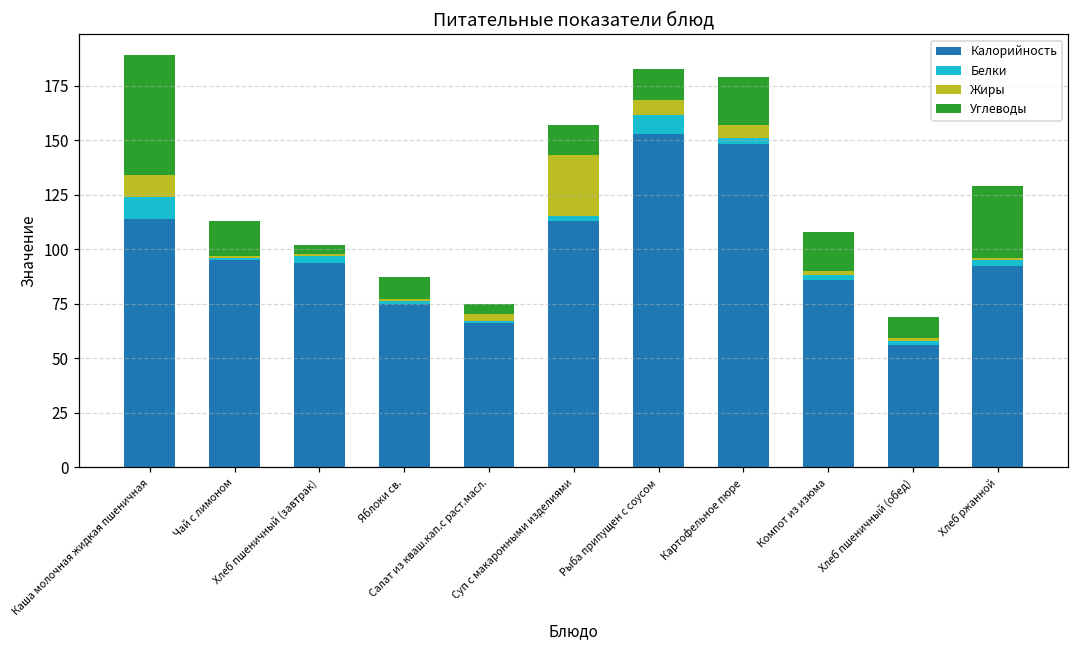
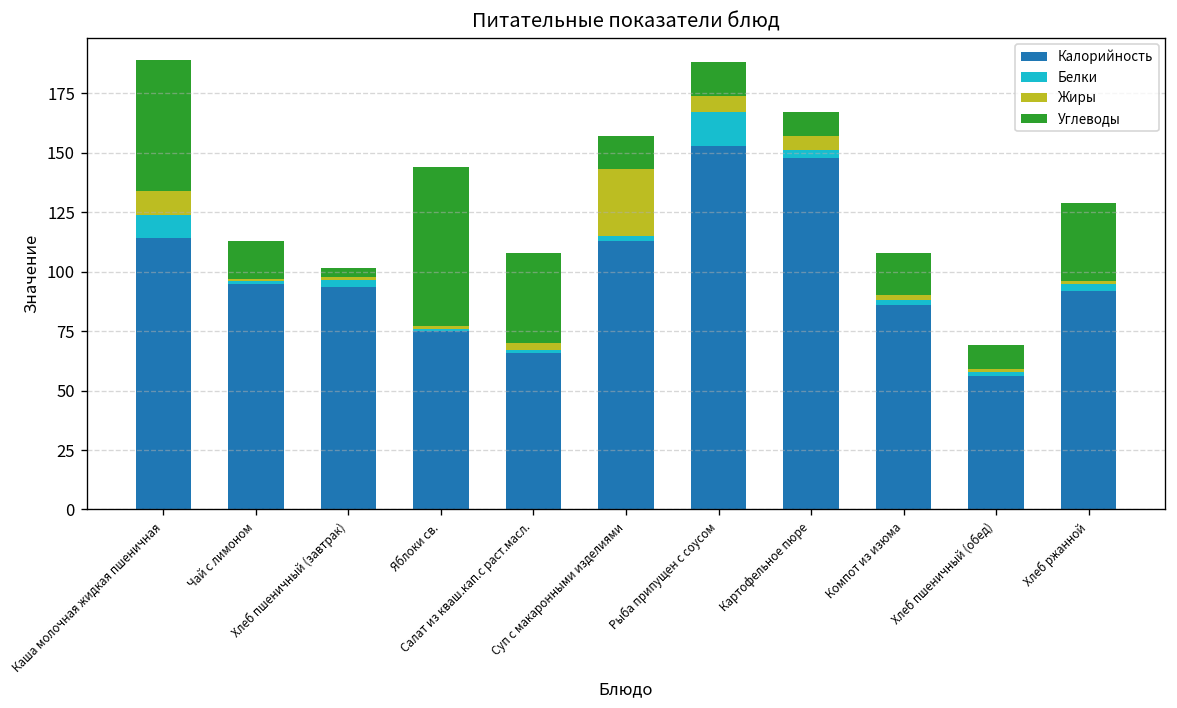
  {
    "Калорийность": {
      "Каша молочная жидкая пшеничная": 114,
      "Чай с лимоном": 95,
      "Хлеб пшеничный (завтрак)": 94,
      "Яблоки св.": 75,
      "Салат из кваш.кап.с раст.масл.": 66,
      "Суп с макаронными изделиями": 113,
      "Рыба припущен с соусом": 153,
      "Картофельное пюре": 148,
      "Компот из изюма": 86,
      "Хлеб пшеничный (обед)": 56,
      "Хлеб ржанной": 92
    },
    "Белки": {
      "Каша молочная жидкая пшеничная": 10,
      "Хлеб пшеничный (завтрак)": 3,
      "Суп с макаронными изделиями": 2,
-     "Рыба припущен с соусом": 9,
+     "Рыба припущен с соусом": 14,
      "Картофельное пюре": 3,
      "Компот из изюма": 2,
      "Хлеб пшеничный (обед)": 2,
      "Хлеб ржанной": 3
    },
    "Жиры": {
      "Каша молочная жидкая пшеничная": 10,
      "Салат из кваш.кап.с раст.масл.": 3,
      "Суп с макаронными изделиями": 28,
      "Рыба припущен с соусом": 7,
      "Картофельное пюре": 6,
      "Компот из изюма": 2
    },
    "Углеводы": {
      "Каша молочная жидкая пшеничная": 55,
      "Чай с лимоном": 16,
      "Хлеб пшеничный (завтрак)": 4,
-     "Яблоки св.": 10,
-     "Салат из кваш.кап.с раст.масл.": 5,
+     "Яблоки св.": 67,
+     "Салат из кваш.кап.с раст.масл.": 38,
      "Суп с макаронными изделиями": 14,
      "Рыба припущен с соусом": 14,
-     "Картофельное пюре": 22,
+     "Картофельное пюре": 10,
      "Компот из изюма": 18,
      "Хлеб пшеничный (обед)": 10,
      "Хлеб ржанной": 33
    }
  }
